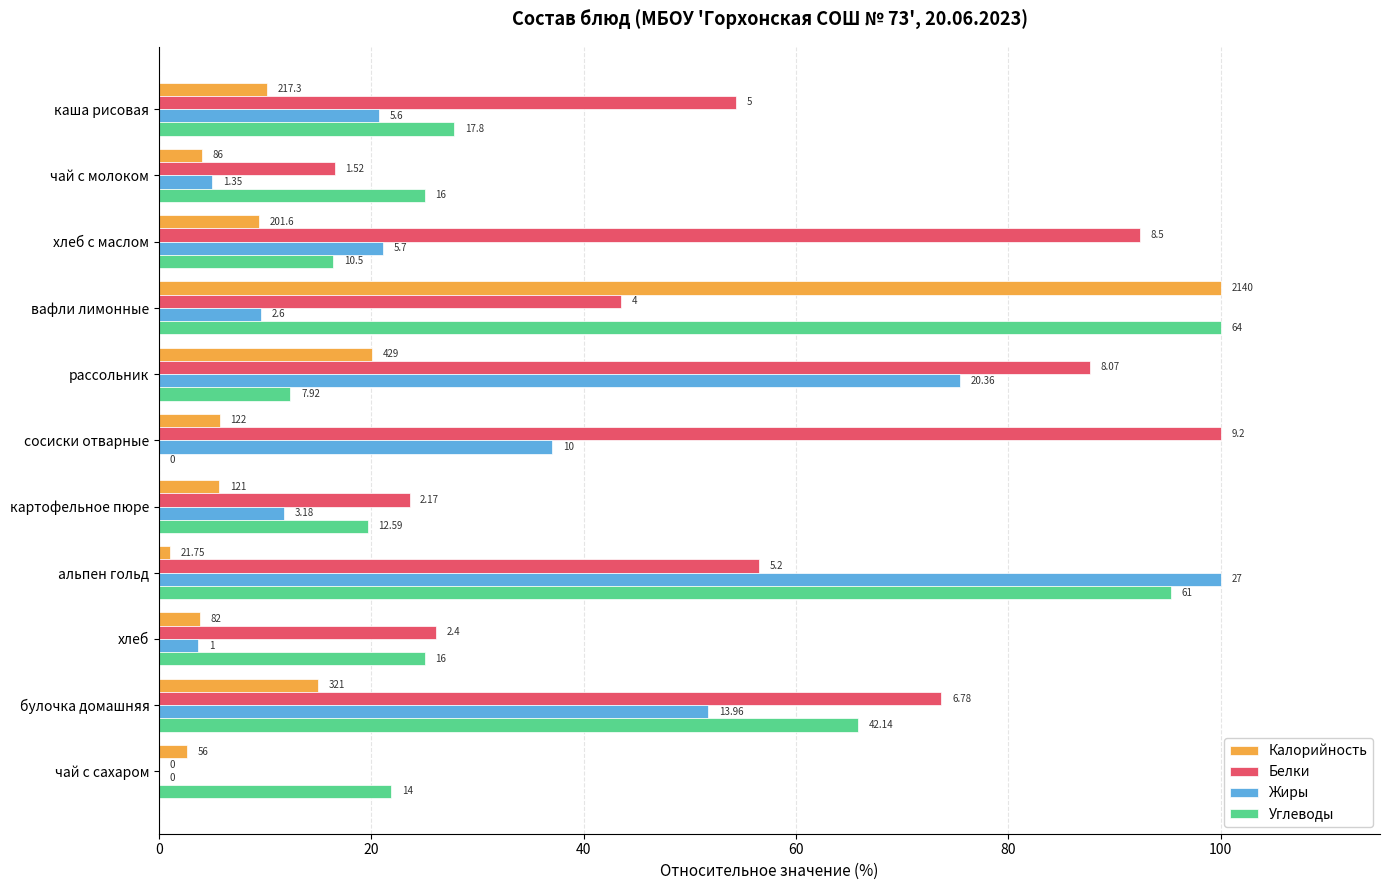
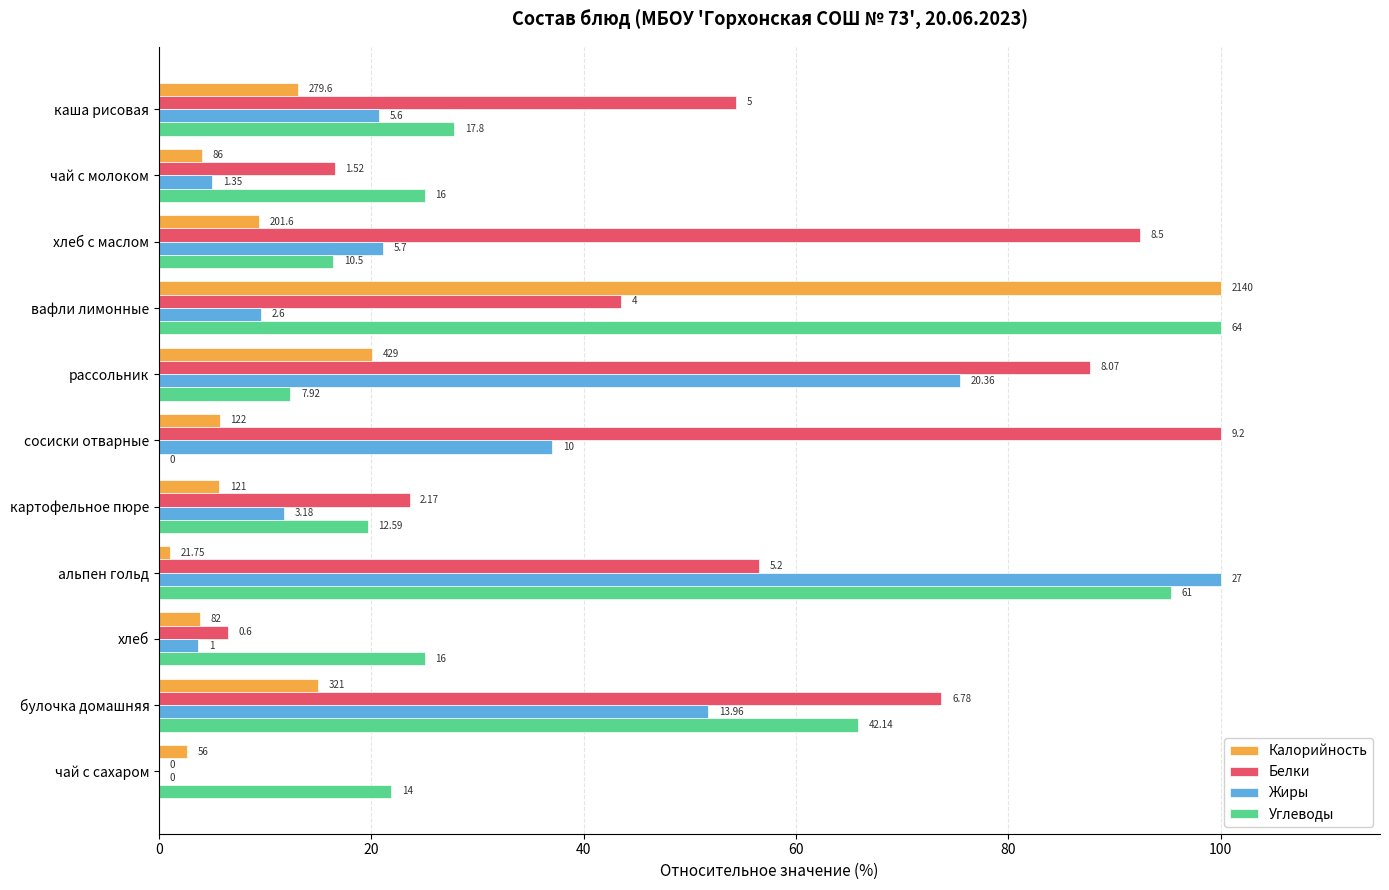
  {
    "Калорийность": {
-     "каша рисовая": 217.3
+     "каша рисовая": 279.6
    },
    "Белки": {
-     "хлеб": 2.4,
+     "хлеб": 0.6,
      "чай с сахаром": 0
    },
    "Жиры": {
      "чай с сахаром": 0
    },
    "Углеводы": {
      "сосиски отварные": 0
    }
  }
